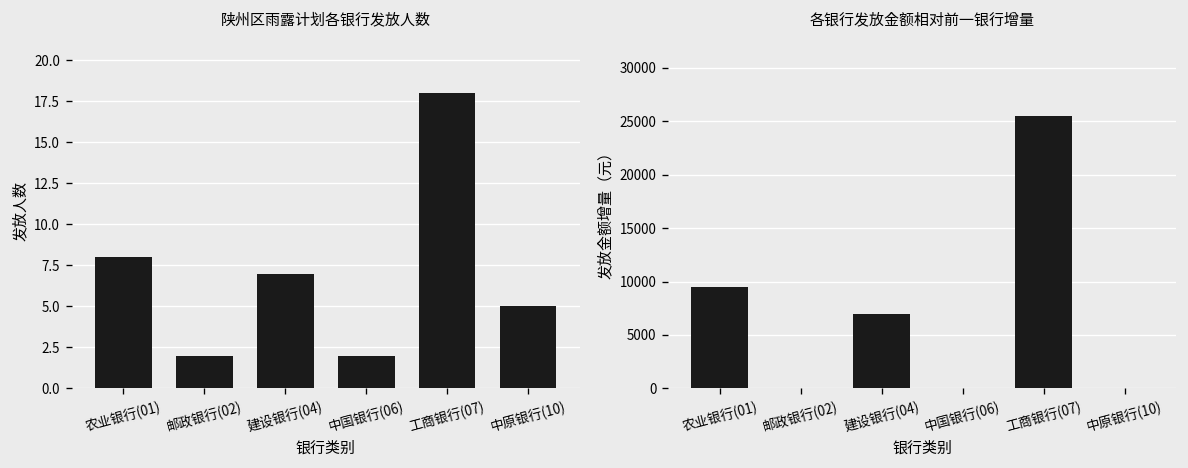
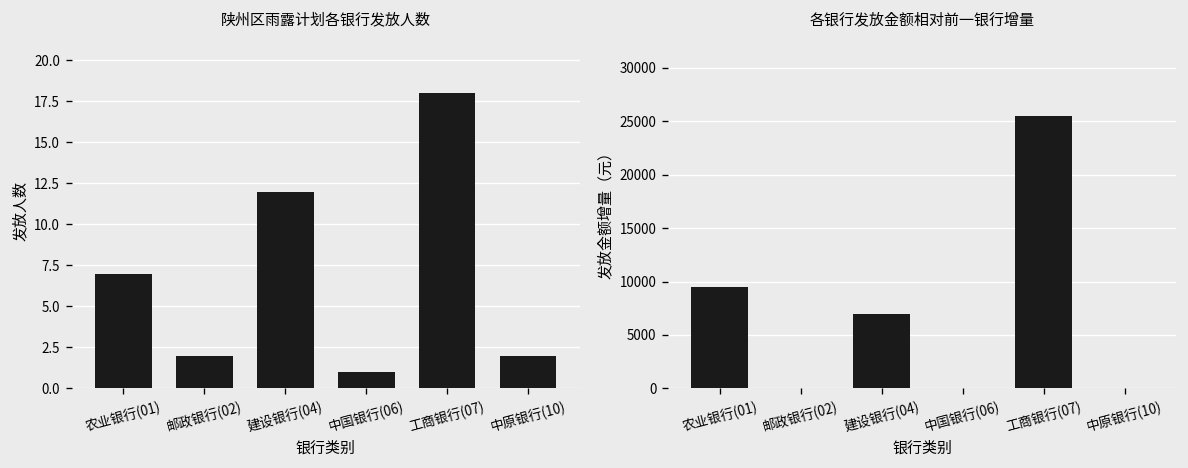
  {
    "陕州区雨露计划各银行发放人数": {
-     "农业银行(01)": 8,
+     "农业银行(01)": 7,
      "邮政银行(02)": 2,
-     "建设银行(04)": 7,
-     "中国银行(06)": 2,
+     "建设银行(04)": 12,
+     "中国银行(06)": 1,
      "工商银行(07)": 18,
-     "中原银行(10)": 5
+     "中原银行(10)": 2
    },
    "各银行发放金额相对前一银行增量": {
      "农业银行(01)": 9000,
      "邮政银行(02)": 0,
      "建设银行(04)": 7000,
      "中国银行(06)": 0,
      "工商银行(07)": 26000,
      "中原银行(10)": 0
    }
  }
